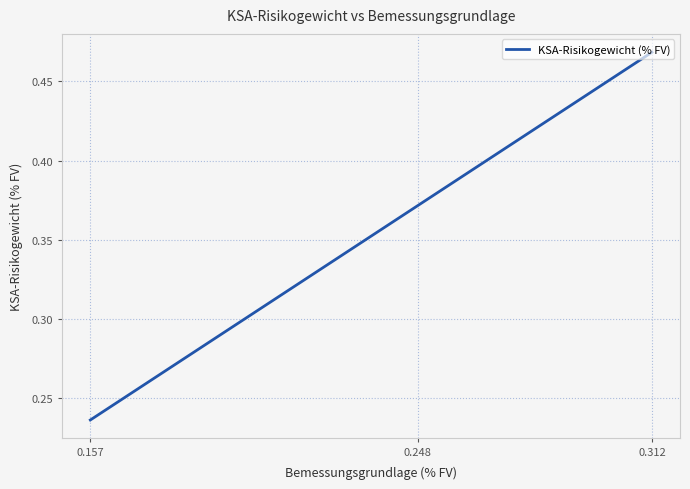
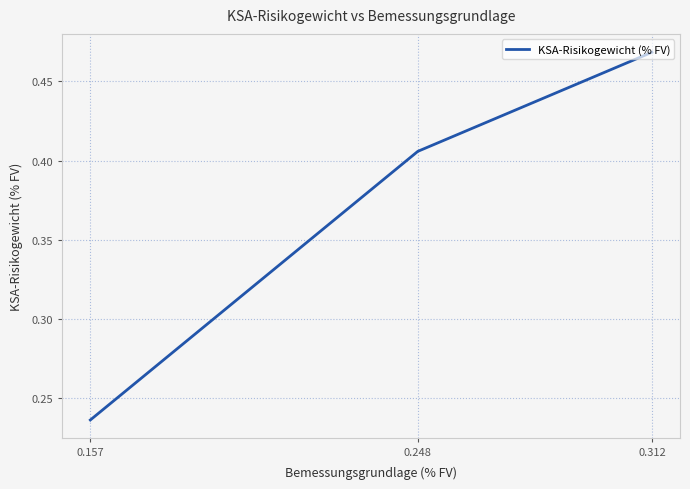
  {
    "0.157": 0.236,
-   "0.248": 0.372
+   "0.248": 0.406
  }
